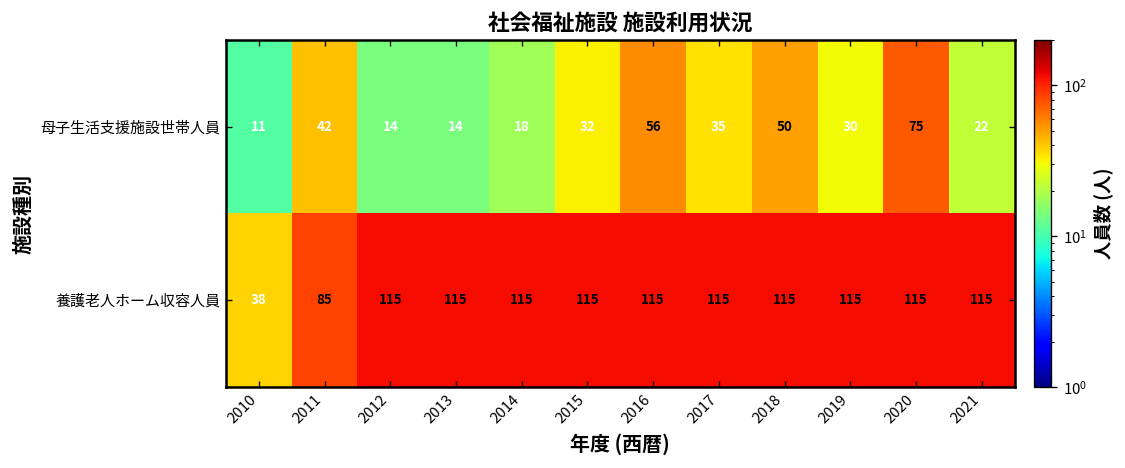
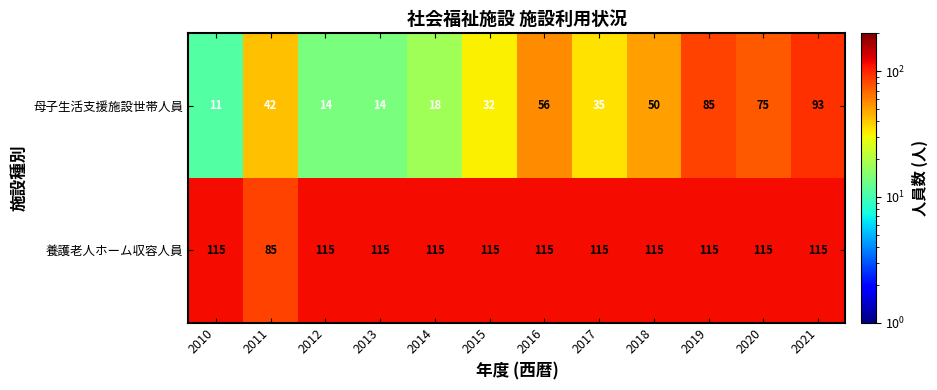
  {
    "母子生活支援施設世帯人員": {
      "2010": 11,
      "2011": 42,
      "2012": 14,
      "2013": 14,
      "2014": 18,
      "2015": 32,
      "2016": 56,
      "2017": 35,
      "2018": 50,
-     "2019": 30,
+     "2019": 85,
      "2020": 75,
-     "2021": 22
+     "2021": 93
    },
    "養護老人ホーム収容人員": {
-     "2010": 38,
+     "2010": 115,
      "2011": 85,
      "2012": 115,
      "2013": 115,
      "2014": 115,
      "2015": 115,
      "2016": 115,
      "2017": 115,
      "2018": 115,
      "2019": 115,
      "2020": 115,
      "2021": 115
    }
  }
